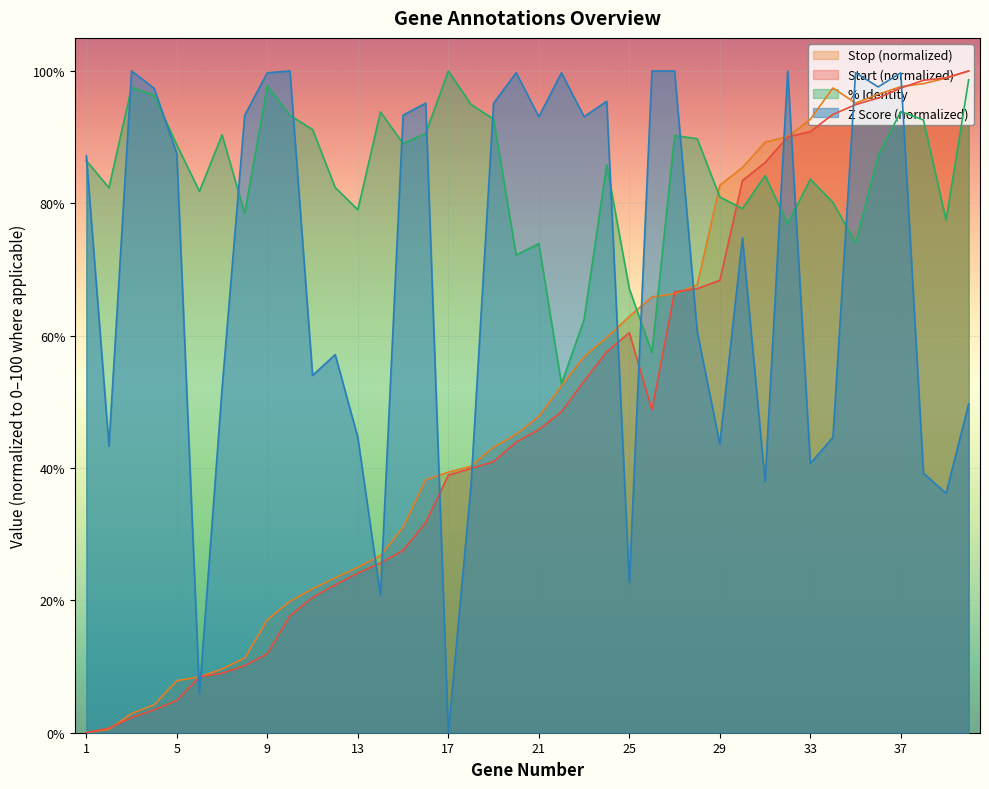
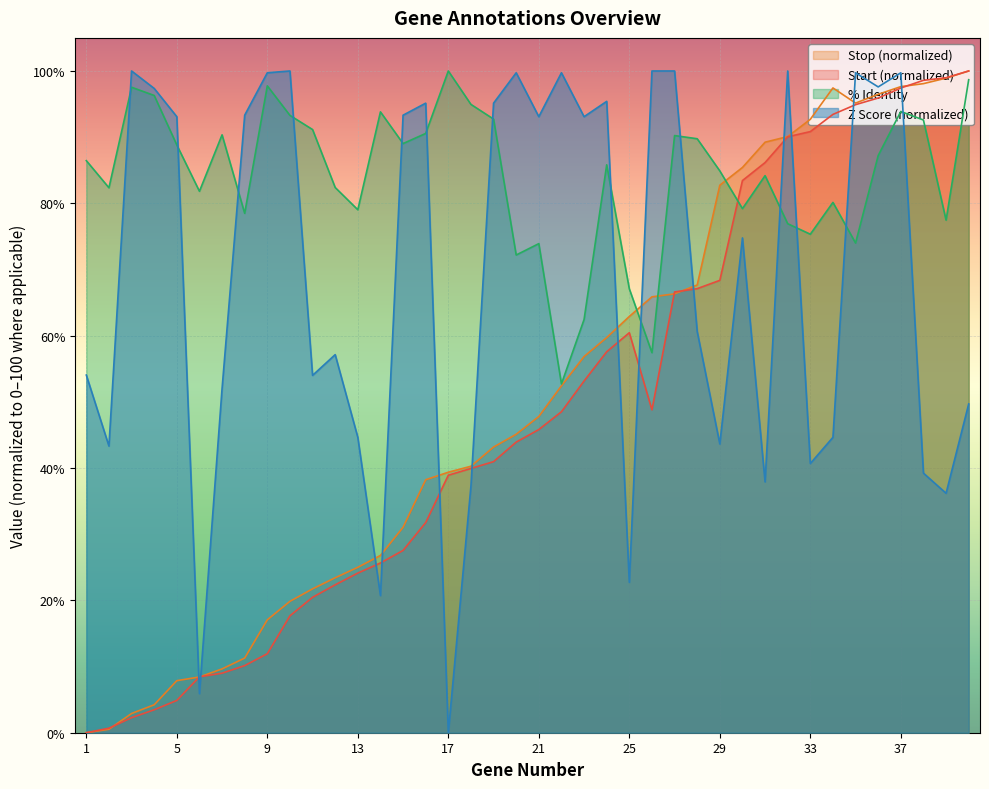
  {
    "% Identity": {
      "1": "86%",
      "5": "89%",
      "9": "98%",
      "13": "79%",
      "17": "100%",
      "21": "74%",
      "25": "67%",
-     "29": "81%",
-     "33": "84%"
+     "29": "85%",
+     "33": "75%"
    },
    "Z Score (normalized)": {
-     "1": "87%",
-     "5": "88%",
+     "1": "54%",
+     "5": "93%",
      "9": "100%",
      "13": "45%",
      "17": "0%",
      "21": "93%",
      "25": "23%",
      "29": "44%",
      "33": "41%"
    }
  }
